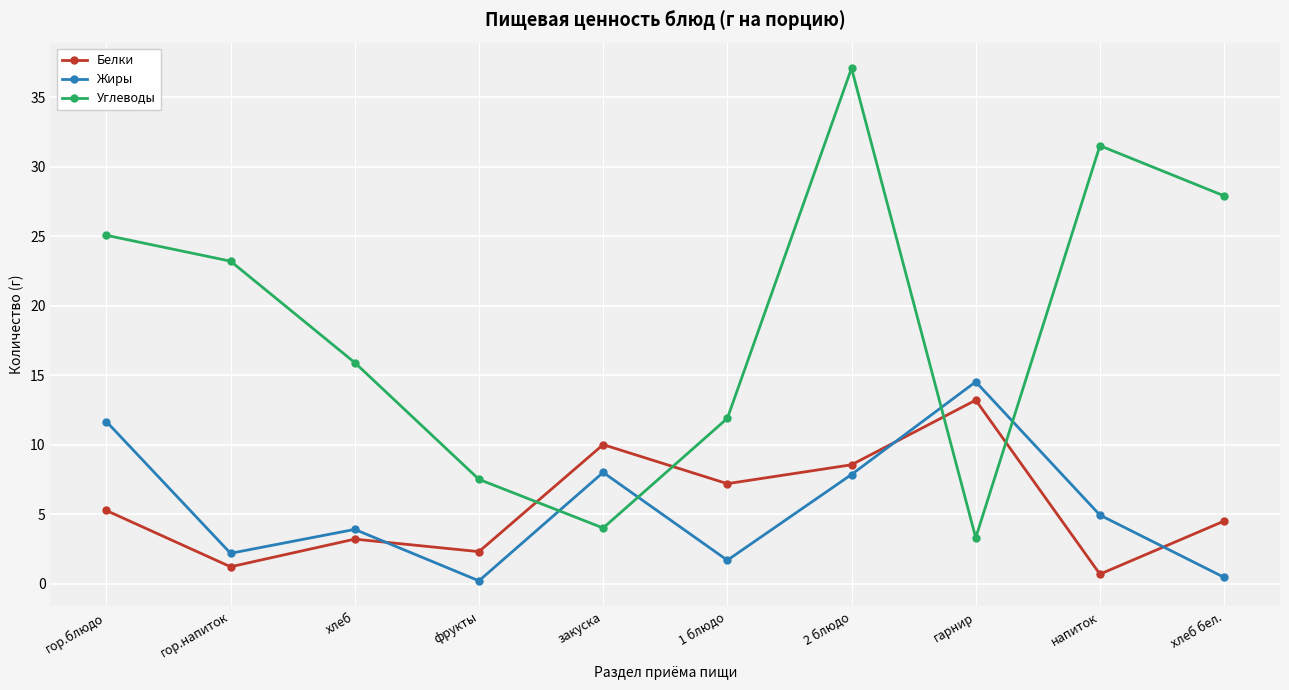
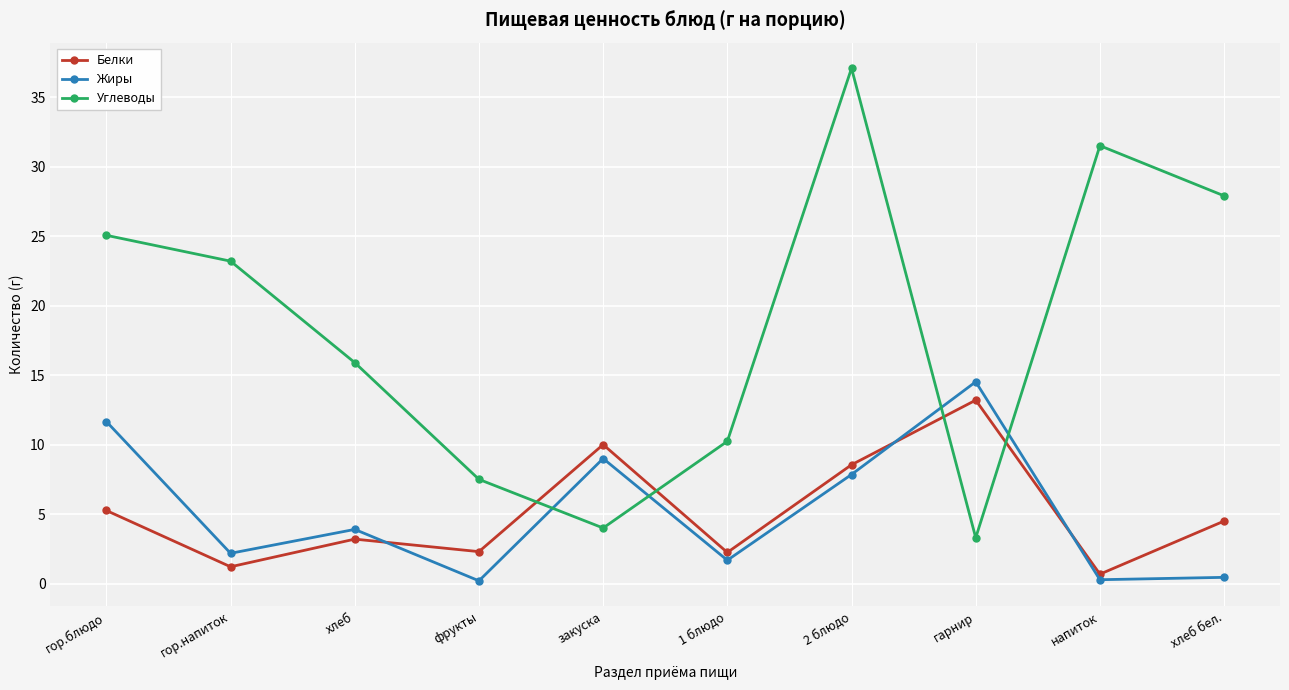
  {
    "Белки": {
      "гор.блюдо": 5.3,
      "гор.напиток": 1.2,
      "хлеб": 3.2,
      "фрукты": 2.3,
      "закуска": 10.0,
-     "1 блюдо": 7.2,
+     "1 блюдо": 2.2,
      "2 блюдо": 8.6,
      "гарнир": 13.2,
      "напиток": 0.7,
      "хлеб бел.": 4.5
    },
    "Жиры": {
      "гор.блюдо": 11.7,
      "гор.напиток": 2.2,
      "хлеб": 3.9,
      "фрукты": 0.2,
-     "закуска": 8,
+     "закуска": 9,
      "1 блюдо": 1.7,
      "2 блюдо": 7.9,
      "гарнир": 14.5,
-     "напиток": 4.9,
+     "напиток": 0.3,
      "хлеб бел.": 0.5
    },
    "Углеводы": {
      "гор.блюдо": 25.1,
      "гор.напиток": 23.2,
      "хлеб": 15.9,
      "фрукты": 7.5,
      "закуска": 4.0,
-     "1 блюдо": 11.9,
+     "1 блюдо": 10.2,
      "2 блюдо": 37.1,
      "гарнир": 3.3,
      "напиток": 31.5,
      "хлеб бел.": 27.9
    }
  }
